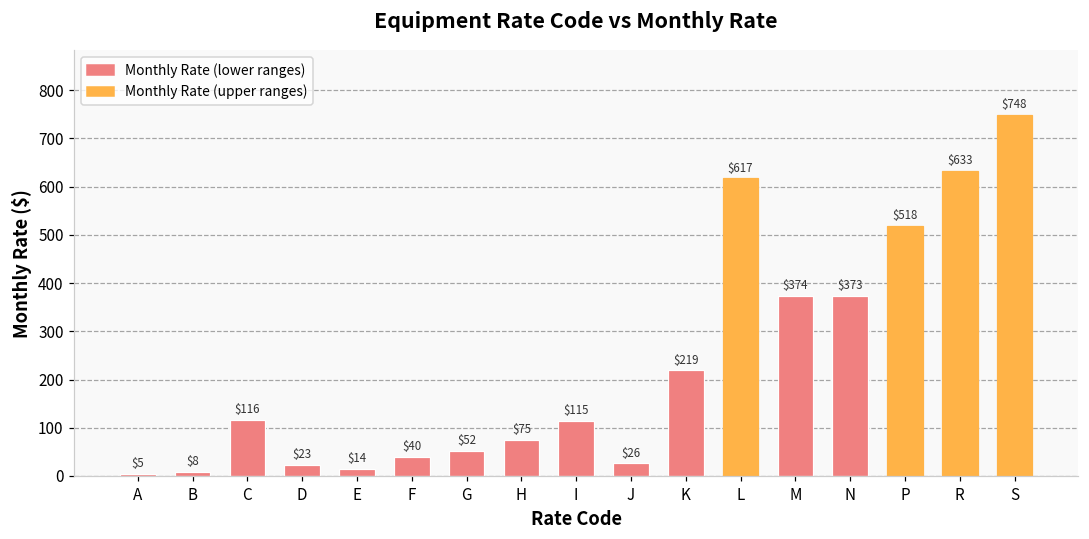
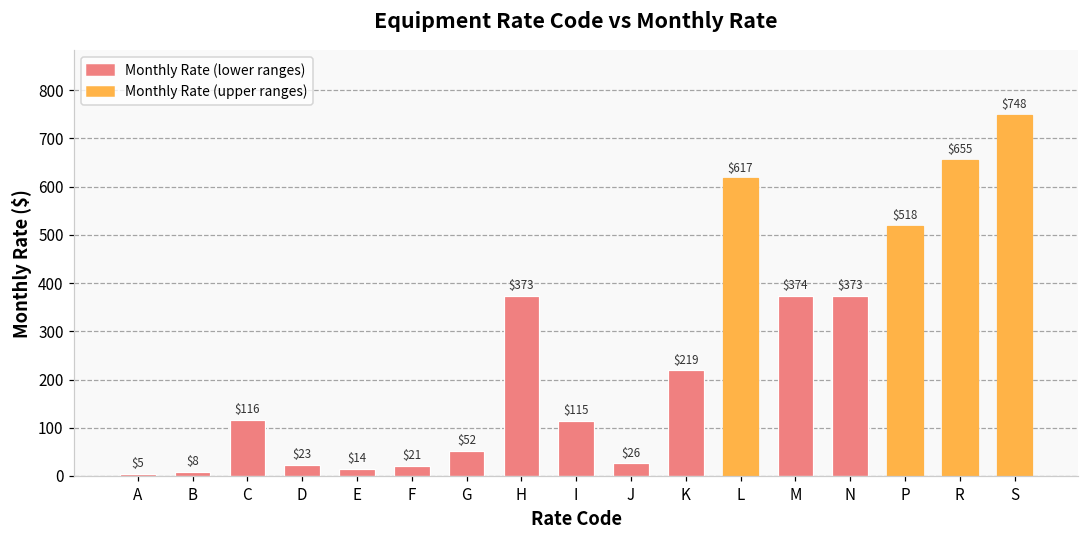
  {
    "A": "$5",
    "B": "$8",
    "C": "$116",
    "D": "$23",
    "E": "$14",
-   "F": "$40",
+   "F": "$21",
    "G": "$52",
-   "H": "$75",
+   "H": "$373",
    "I": "$115",
    "J": "$26",
    "K": "$219",
    "L": "$617",
    "M": "$374",
    "N": "$373",
    "P": "$518",
-   "R": "$633",
+   "R": "$655",
    "S": "$748"
  }
